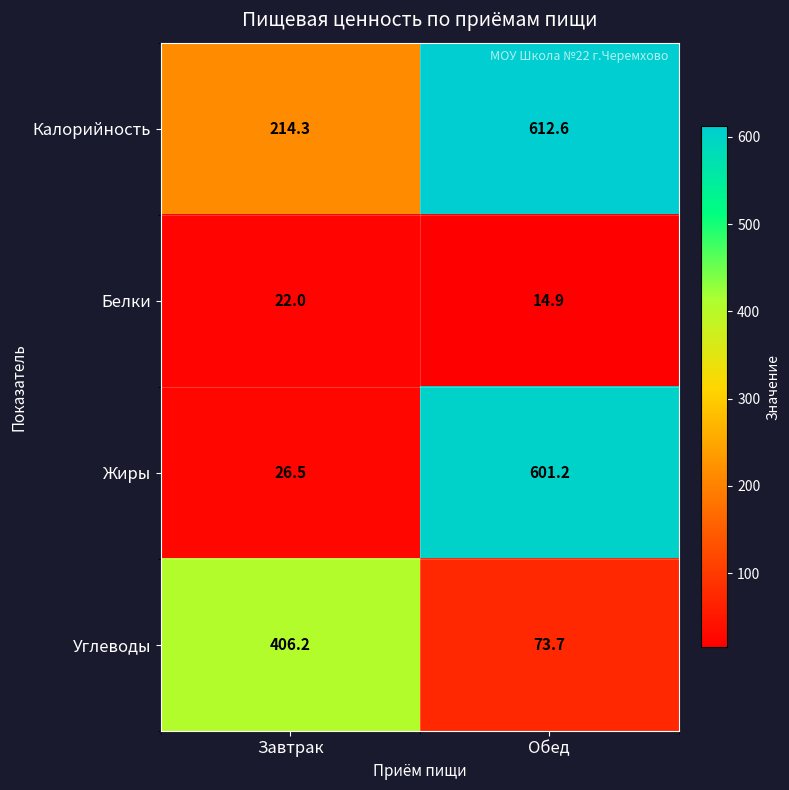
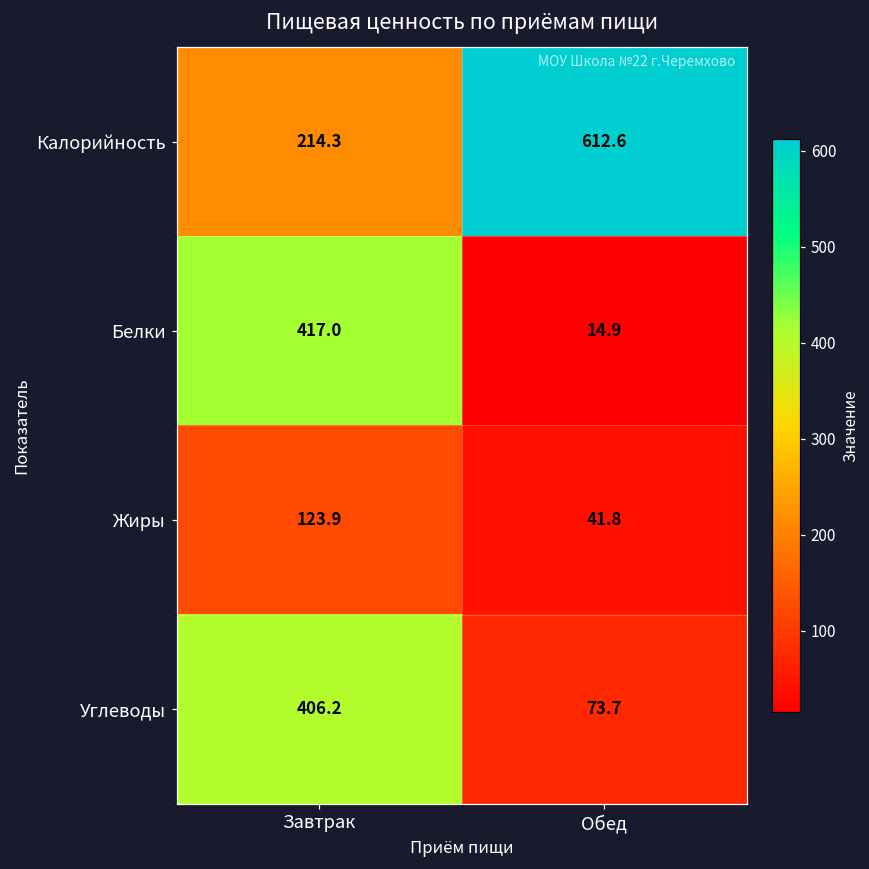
  {
    "Калорийность": {
      "Завтрак": 214.3
    },
    "Белки": {
-     "Завтрак": 22.0,
+     "Завтрак": 417.0,
      "Обед": 14.9
    },
    "Жиры": {
-     "Завтрак": 26.5,
-     "Обед": 601.2
+     "Завтрак": 123.9,
+     "Обед": 41.8
    },
    "Углеводы": {
      "Завтрак": 406.2,
      "Обед": 73.7
    }
  }
